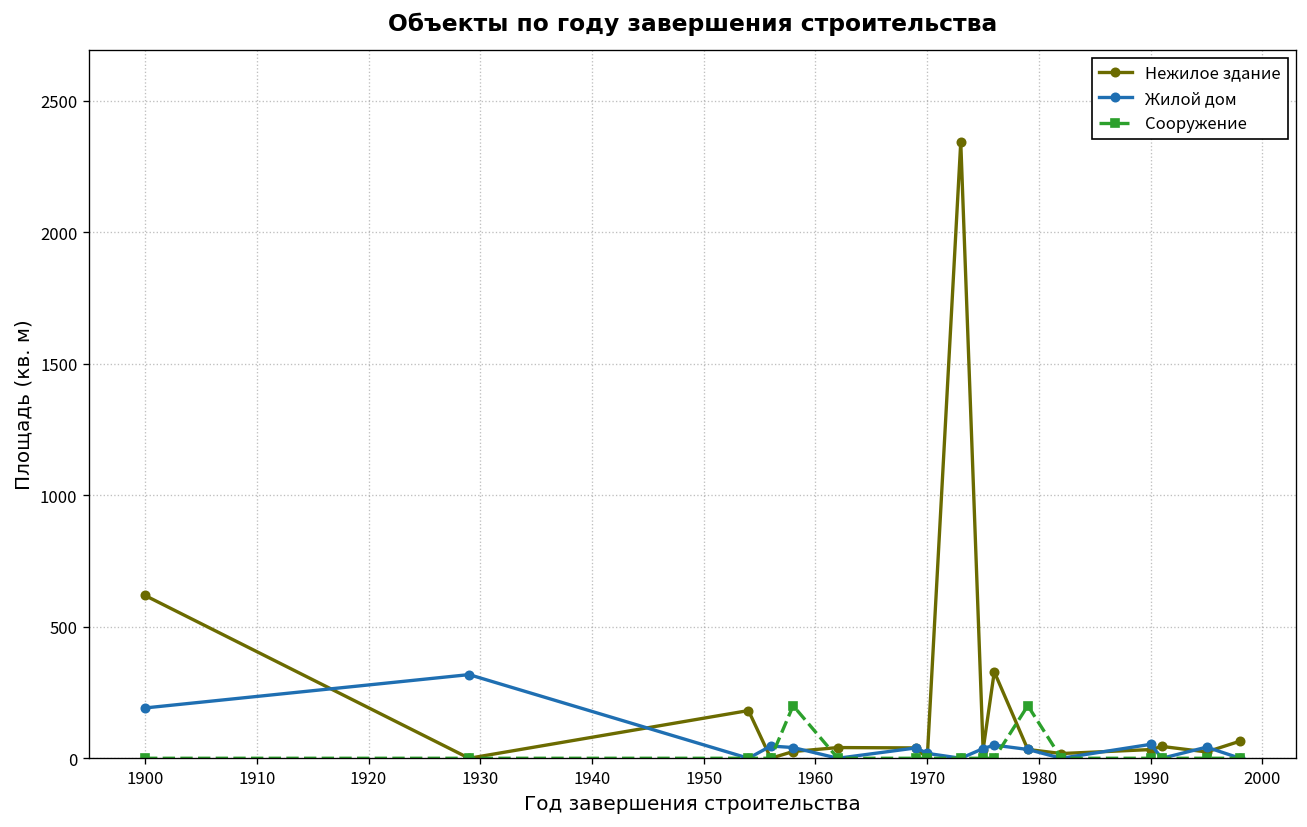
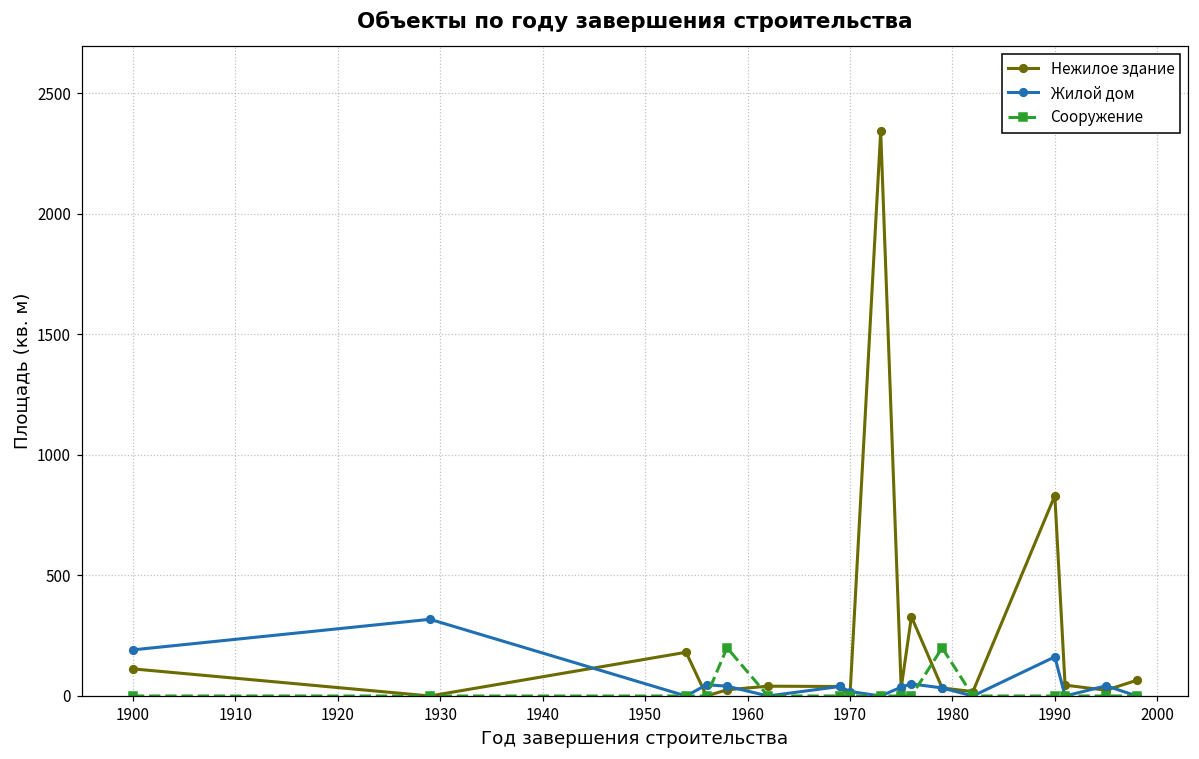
  {
    "Нежилое здание": {
-     "1900": 620,
-     "1990": 30
+     "1900": 110,
+     "1990": 830
    },
    "Жилой дом": {
      "1900": 190,
      "1970": 20,
-     "1990": 50
+     "1990": 160
    },
    "Сооружение": {
      "1900": 0,
      "1990": 0
    }
  }
